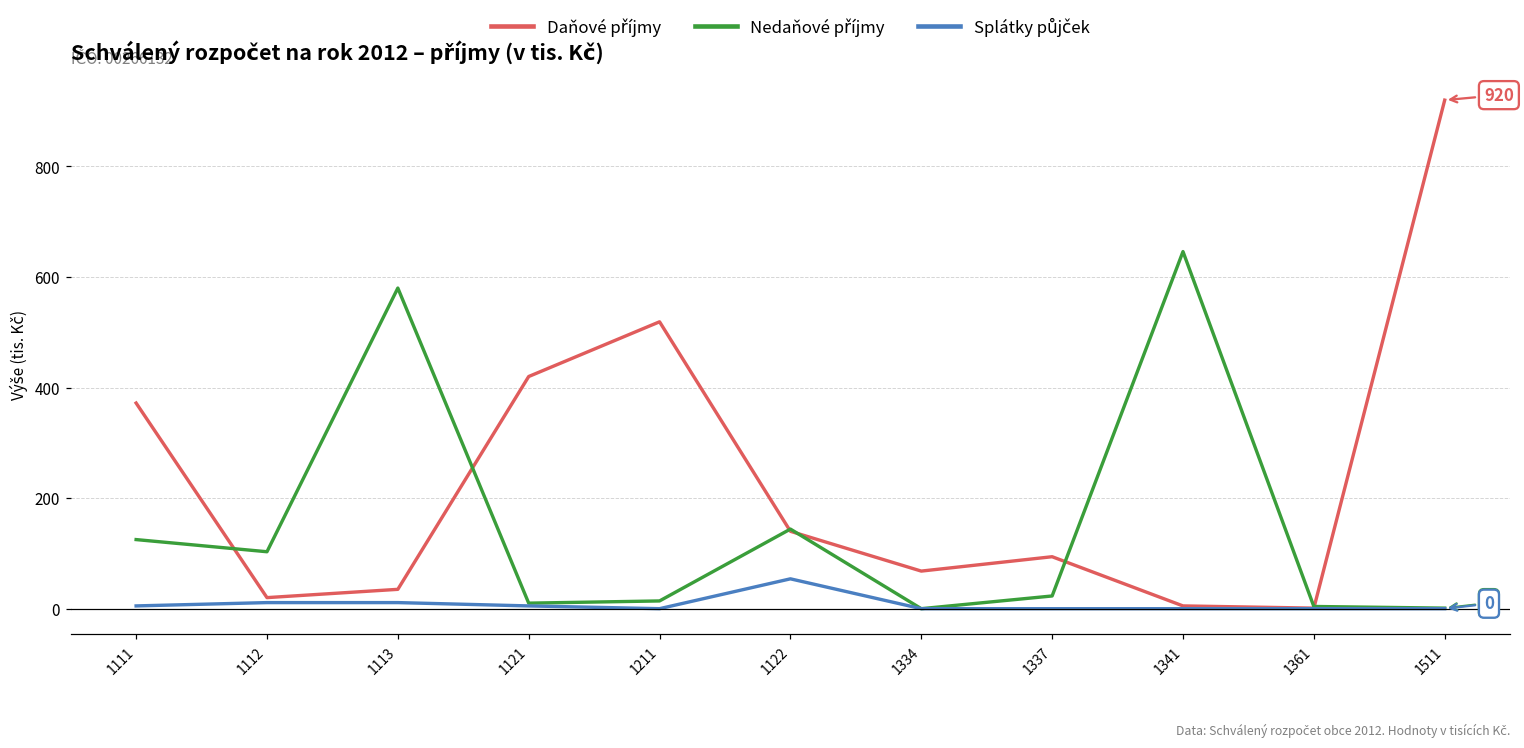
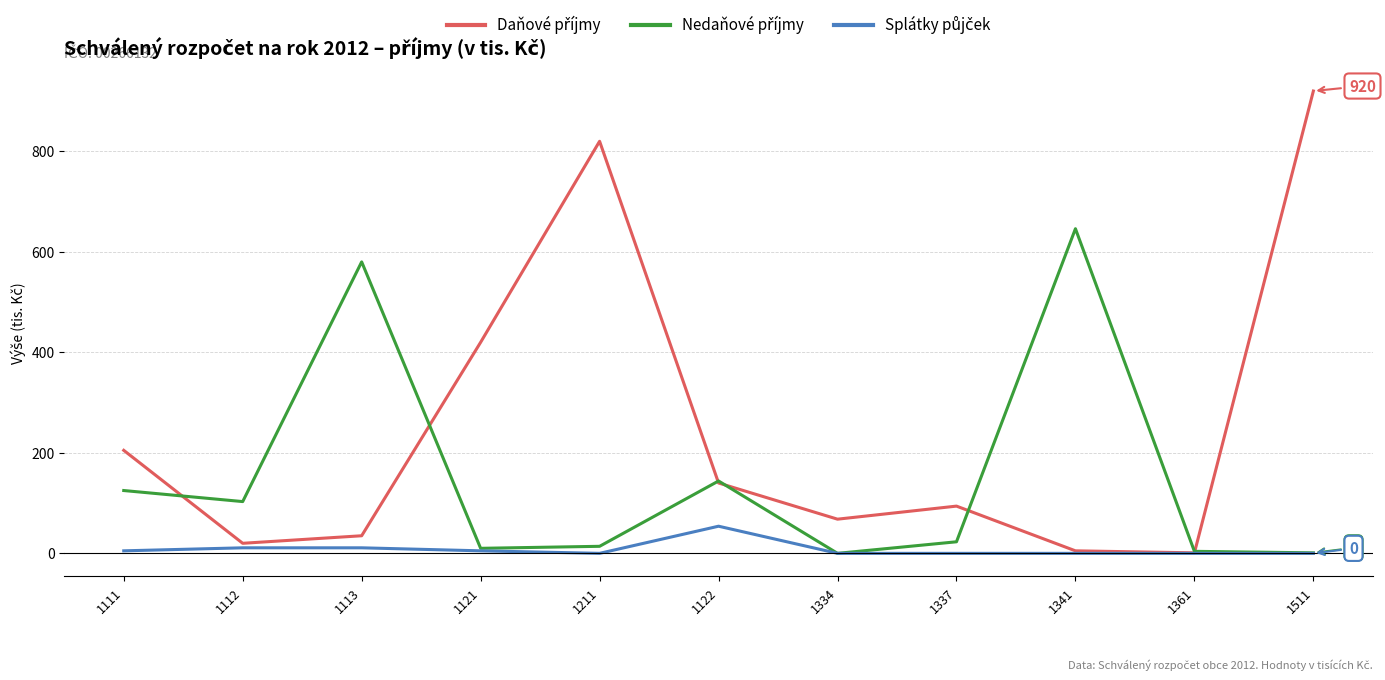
  {
    "Daňové příjmy": {
-     "1111": 370,
+     "1111": 210,
      "1112": 20,
      "1113": 40,
      "1121": 420,
-     "1211": 520,
+     "1211": 820,
      "1334": 70,
      "1337": 90
    },
    "Nedaňové příjmy": {
      "1111": 130,
      "1112": 100,
      "1113": 580,
      "1211": 10,
      "1337": 20,
      "1341": 650
    },
    "Splátky půjček": {
      "1111": 10,
      "1112": 10,
      "1113": 10,
      "1211": 0,
      "1122": 50,
      "1337": 0
    }
  }
